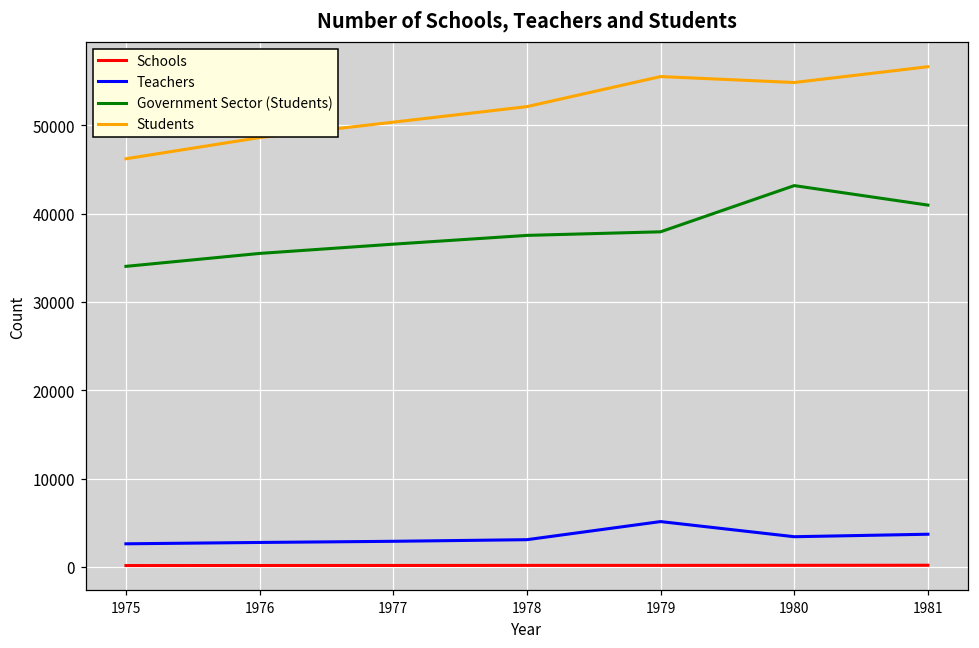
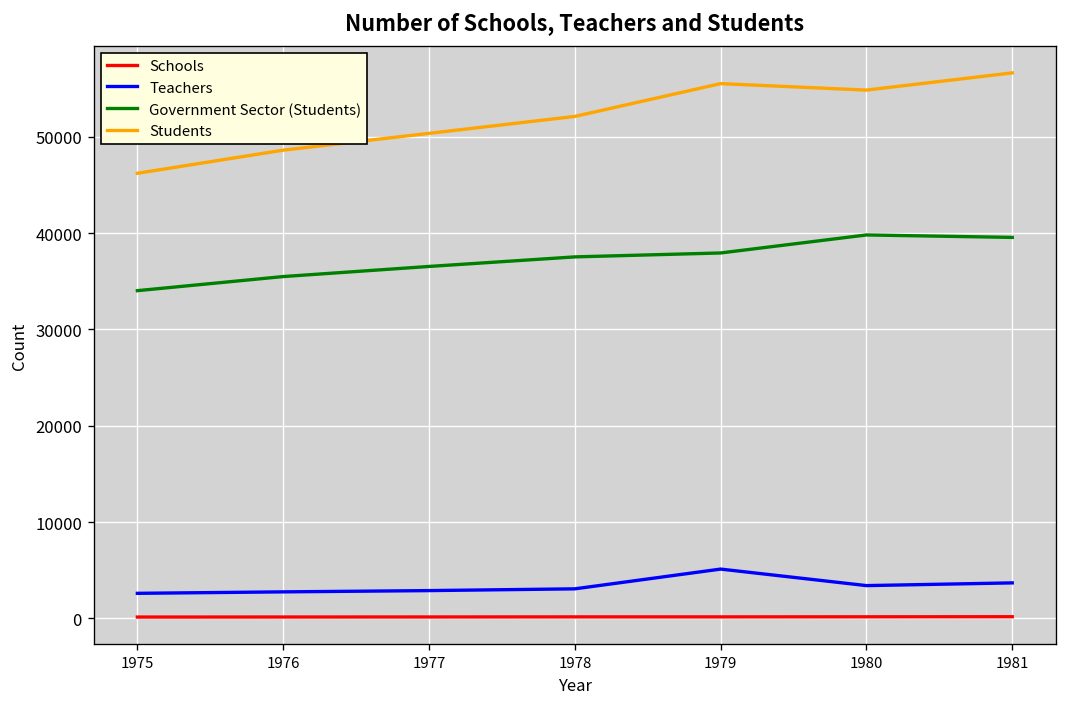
  {
    "Schools": {
      "1975": 0,
      "1976": 0,
      "1977": 0,
      "1978": 0,
      "1979": 0,
      "1980": 0,
      "1981": 0
    },
    "Teachers": {
      "1975": 3000,
      "1976": 3000,
      "1977": 3000,
      "1978": 3000,
      "1979": 5000,
      "1980": 3000,
      "1981": 4000
    },
    "Government Sector (Students)": {
      "1975": 34000,
      "1976": 35000,
      "1977": 37000,
      "1978": 38000,
      "1979": 38000,
-     "1980": 43000,
-     "1981": 41000
+     "1980": 40000,
+     "1981": 40000
    },
    "Students": {
      "1975": 46000,
      "1976": 49000,
      "1977": 50000,
      "1978": 52000,
      "1979": 56000,
      "1980": 55000,
      "1981": 57000
    }
  }
